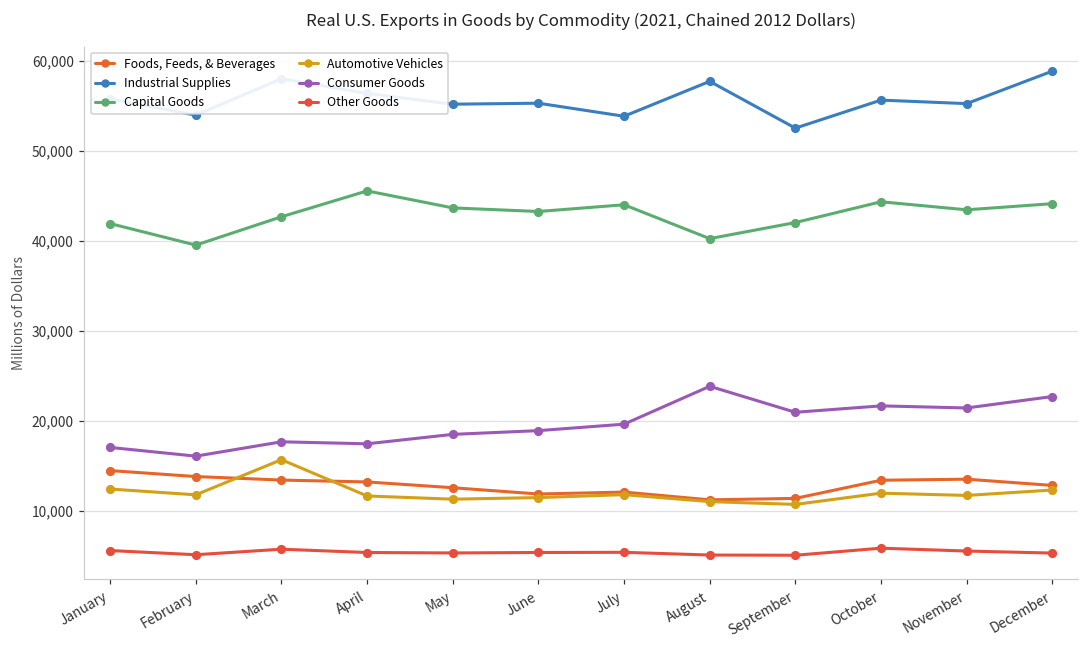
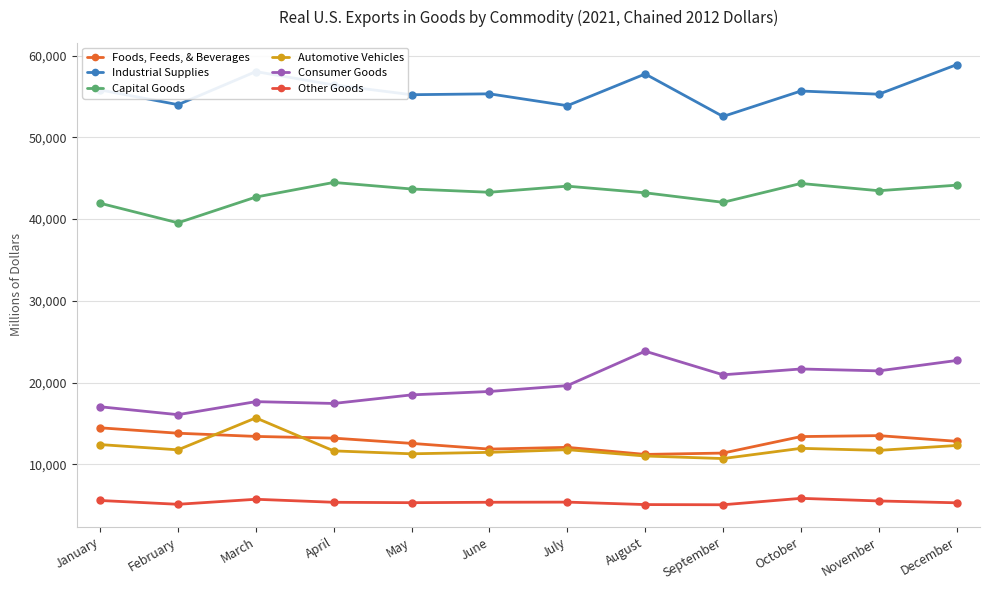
  {
    "Industrial Supplies": {
      "February": "54,000",
      "May": "55,000",
      "June": "55,000",
      "July": "54,000",
      "August": "58,000",
      "September": "53,000",
      "October": "56,000",
      "November": "55,000",
      "December": "59,000"
    },
    "Capital Goods": {
      "January": "42,000",
      "February": "40,000",
      "March": "43,000",
-     "April": "46,000",
+     "April": "44,000",
      "May": "44,000",
      "June": "43,000",
      "July": "44,000",
-     "August": "40,000",
+     "August": "43,000",
      "September": "42,000",
      "October": "44,000",
      "November": "43,000",
      "December": "44,000"
    },
    "Automotive Vehicles": {
      "January": "12,000",
      "February": "12,000",
      "March": "16,000",
      "April": "12,000",
      "May": "11,000",
      "June": "11,000",
      "September": "11,000",
      "October": "12,000",
      "November": "12,000",
      "December": "12,000"
    },
    "Consumer Goods": {
      "January": "17,000",
      "February": "16,000",
      "March": "18,000",
      "April": "17,000",
      "May": "18,000",
      "June": "19,000",
      "July": "20,000",
      "August": "24,000",
      "September": "21,000",
      "October": "22,000",
      "November": "21,000",
      "December": "23,000"
    }
  }
